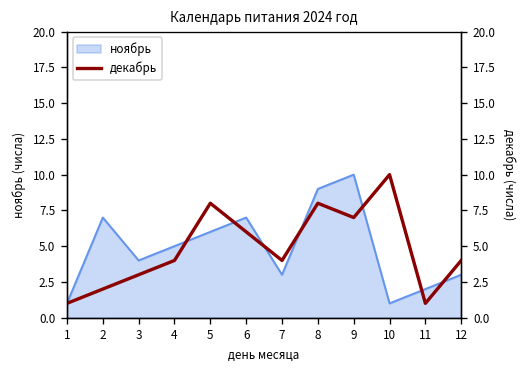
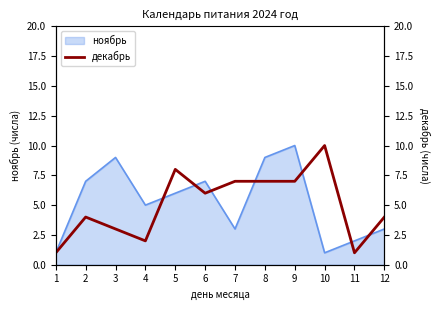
  {
    "ноябрь": {
      "1": 1,
      "2": 7,
-     "3": 4,
+     "3": 9,
      "4": 5,
      "5": 6,
      "6": 7,
      "7": 3,
      "8": 9,
      "9": 10,
      "10": 1,
      "11": 2,
      "12": 3
    },
    "декабрь": {
      "1": 1,
-     "2": 2,
+     "2": 4,
      "3": 3,
-     "4": 4,
+     "4": 2,
      "5": 8,
      "6": 6,
-     "7": 4,
-     "8": 8,
+     "7": 7,
+     "8": 7,
      "9": 7,
      "10": 10,
      "11": 1,
      "12": 4
    }
  }
